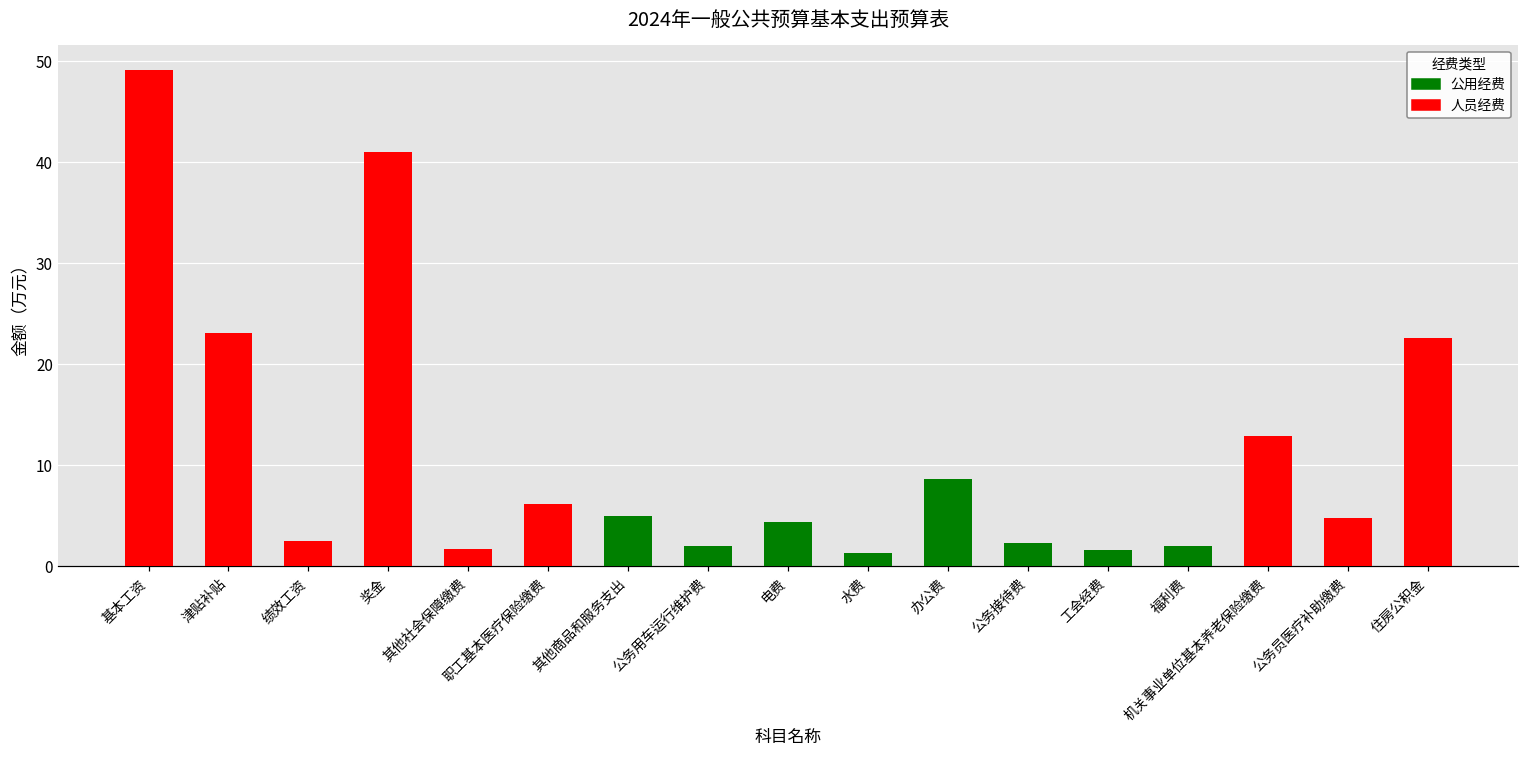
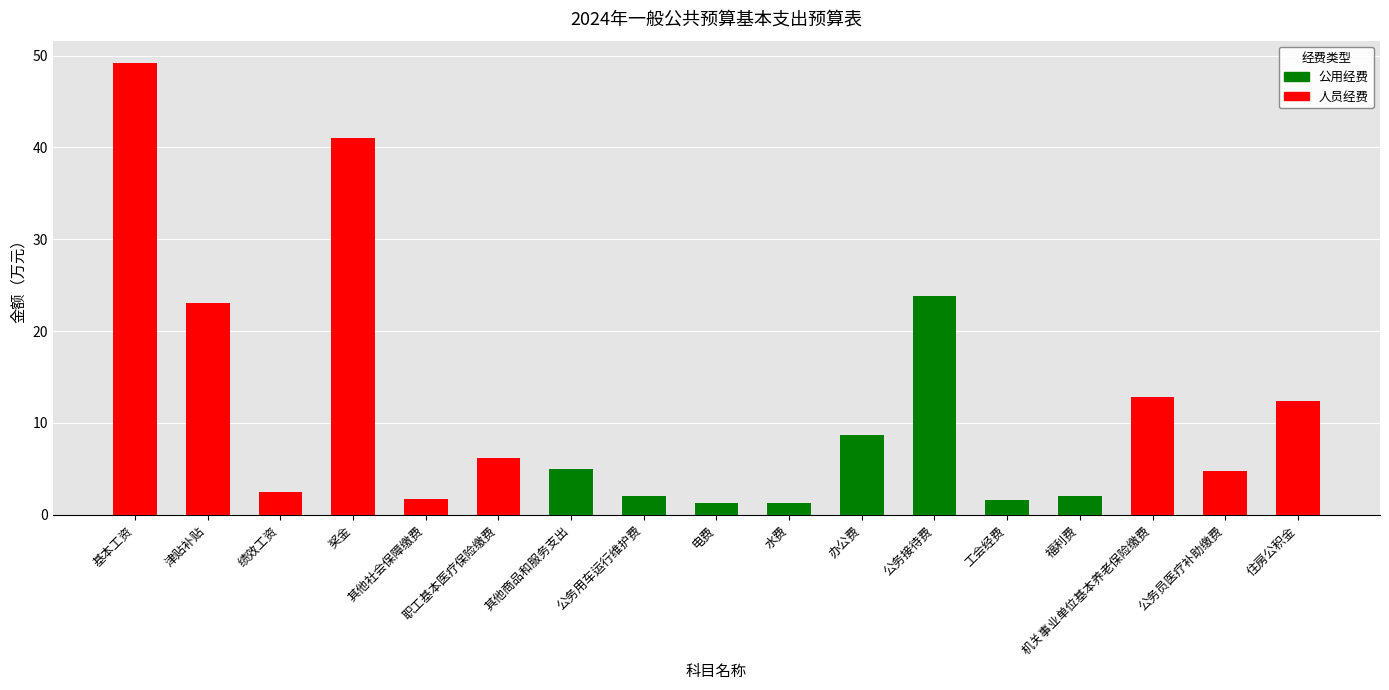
  {
    "基本工资": 49,
    "津贴补贴": 23,
    "绩效工资": 3,
    "奖金": 41,
    "其他社会保障缴费": 2,
    "职工基本医疗保险缴费": 6,
    "其他商品和服务支出": 5,
    "公务用车运行维护费": 2,
-   "电费": 4,
+   "电费": 1,
    "水费": 1,
    "办公费": 9,
-   "公务接待费": 2,
+   "公务接待费": 24,
    "工会经费": 2,
    "福利费": 2,
    "机关事业单位基本养老保险缴费": 13,
    "公务员医疗补助缴费": 5,
-   "住房公积金": 23
+   "住房公积金": 12
  }
